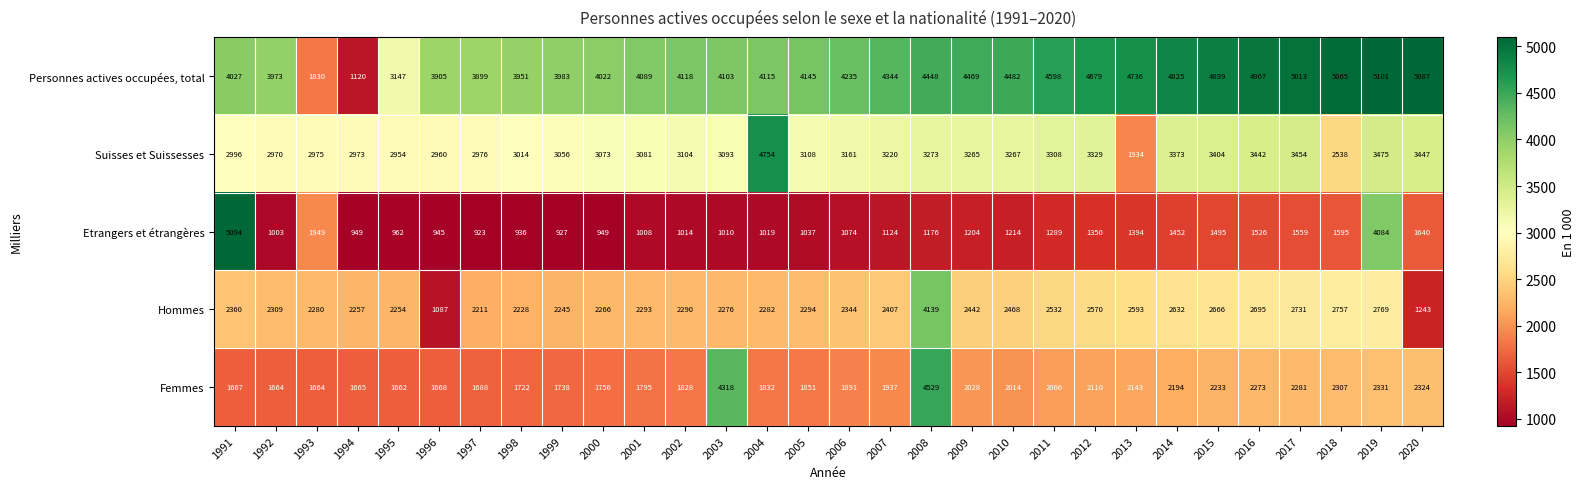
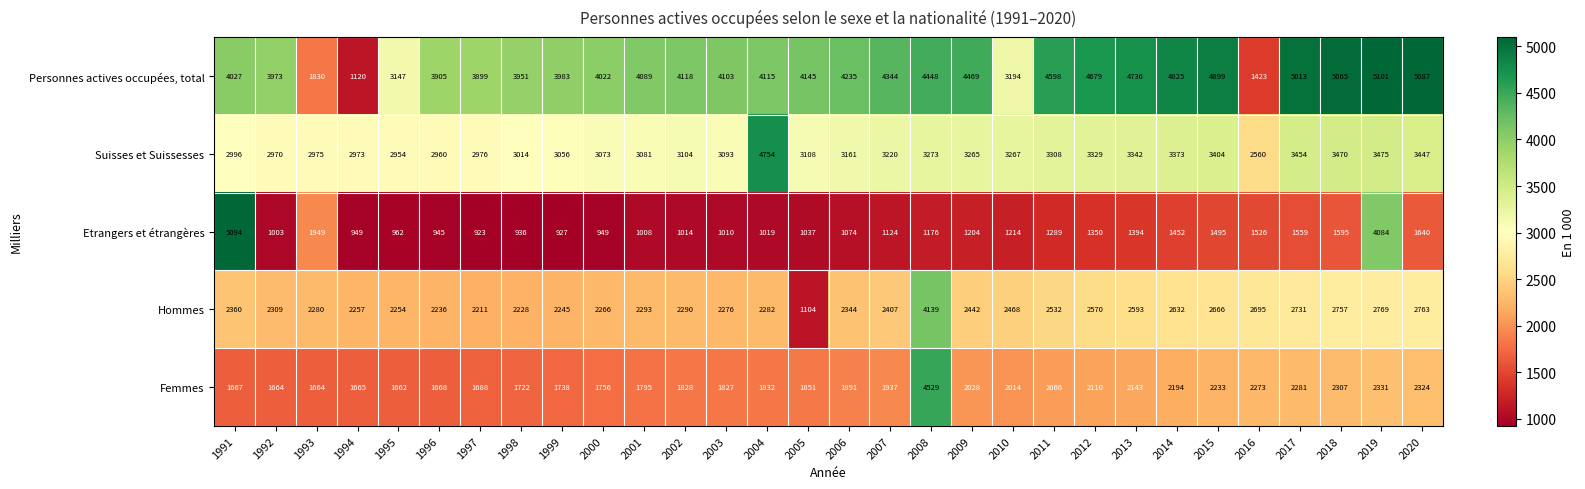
  {
    "Personnes actives occupées, total": {
      "1991": 4027,
      "1992": 3973,
      "1993": 1830,
      "1994": 1120,
      "1995": 3147,
      "1996": 3905,
      "1997": 3899,
      "1998": 3951,
      "1999": 3983,
      "2000": 4022,
      "2001": 4089,
      "2002": 4118,
      "2003": 4103,
      "2004": 4115,
      "2005": 4145,
      "2006": 4235,
      "2007": 4344,
      "2008": 4448,
      "2009": 4469,
-     "2010": 4482,
+     "2010": 3194,
      "2011": 4598,
      "2012": 4679,
      "2013": 4736,
      "2014": 4825,
      "2015": 4899,
-     "2016": 4967,
+     "2016": 1423,
      "2017": 5013,
      "2018": 5065,
      "2019": 5101,
      "2020": 5087
    },
    "Suisses et Suissesses": {
      "1991": 2996,
      "1992": 2970,
      "1993": 2975,
      "1994": 2973,
      "1995": 2954,
      "1996": 2960,
      "1997": 2976,
      "1998": 3014,
      "1999": 3056,
      "2000": 3073,
      "2001": 3081,
      "2002": 3104,
      "2003": 3093,
      "2004": 4754,
      "2005": 3108,
      "2006": 3161,
      "2007": 3220,
      "2008": 3273,
      "2009": 3265,
      "2010": 3267,
      "2011": 3308,
      "2012": 3329,
-     "2013": 1934,
+     "2013": 3342,
      "2014": 3373,
      "2015": 3404,
-     "2016": 3442,
+     "2016": 2560,
      "2017": 3454,
-     "2018": 2538,
+     "2018": 3470,
      "2019": 3475,
      "2020": 3447
    },
    "Etrangers et étrangères": {
      "1991": 5094,
      "1992": 1003,
      "1993": 1949,
      "1994": 949,
      "1995": 962,
      "1996": 945,
      "1997": 923,
      "1998": 936,
      "1999": 927,
      "2000": 949,
      "2001": 1008,
      "2002": 1014,
      "2003": 1010,
      "2004": 1019,
      "2005": 1037,
      "2006": 1074,
      "2007": 1124,
      "2008": 1176,
      "2009": 1204,
      "2010": 1214,
      "2011": 1289,
      "2012": 1350,
      "2013": 1394,
      "2014": 1452,
      "2015": 1495,
      "2016": 1526,
      "2017": 1559,
      "2018": 1595,
      "2019": 4084,
      "2020": 1640
    },
    "Hommes": {
      "1991": 2360,
      "1992": 2309,
      "1993": 2280,
      "1994": 2257,
      "1995": 2254,
-     "1996": 1087,
+     "1996": 2236,
      "1997": 2211,
      "1998": 2228,
      "1999": 2245,
      "2000": 2266,
      "2001": 2293,
      "2002": 2290,
      "2003": 2276,
      "2004": 2282,
-     "2005": 2294,
+     "2005": 1104,
      "2006": 2344,
      "2007": 2407,
      "2008": 4139,
      "2009": 2442,
      "2010": 2468,
      "2011": 2532,
      "2012": 2570,
      "2013": 2593,
      "2014": 2632,
      "2015": 2666,
      "2016": 2695,
      "2017": 2731,
      "2018": 2757,
      "2019": 2769,
-     "2020": 1243
+     "2020": 2763
    },
    "Femmes": {
      "1991": 1667,
      "1992": 1664,
      "1993": 1664,
      "1994": 1665,
      "1995": 1662,
      "1996": 1668,
      "1997": 1688,
      "1998": 1722,
      "1999": 1738,
      "2000": 1756,
      "2001": 1795,
      "2002": 1828,
-     "2003": 4318,
+     "2003": 1827,
      "2004": 1832,
      "2005": 1851,
      "2006": 1891,
      "2007": 1937,
      "2008": 4529,
      "2009": 2028,
      "2010": 2014,
      "2011": 2066,
      "2012": 2110,
      "2013": 2143,
      "2014": 2194,
      "2015": 2233,
      "2016": 2273,
      "2017": 2281,
      "2018": 2307,
      "2019": 2331,
      "2020": 2324
    }
  }
